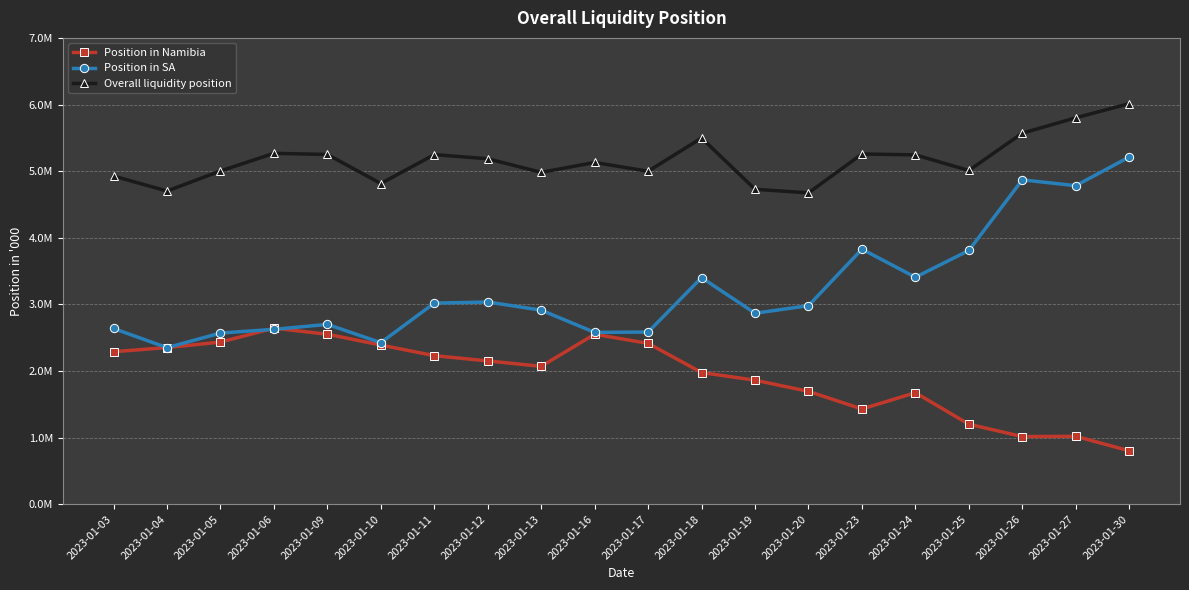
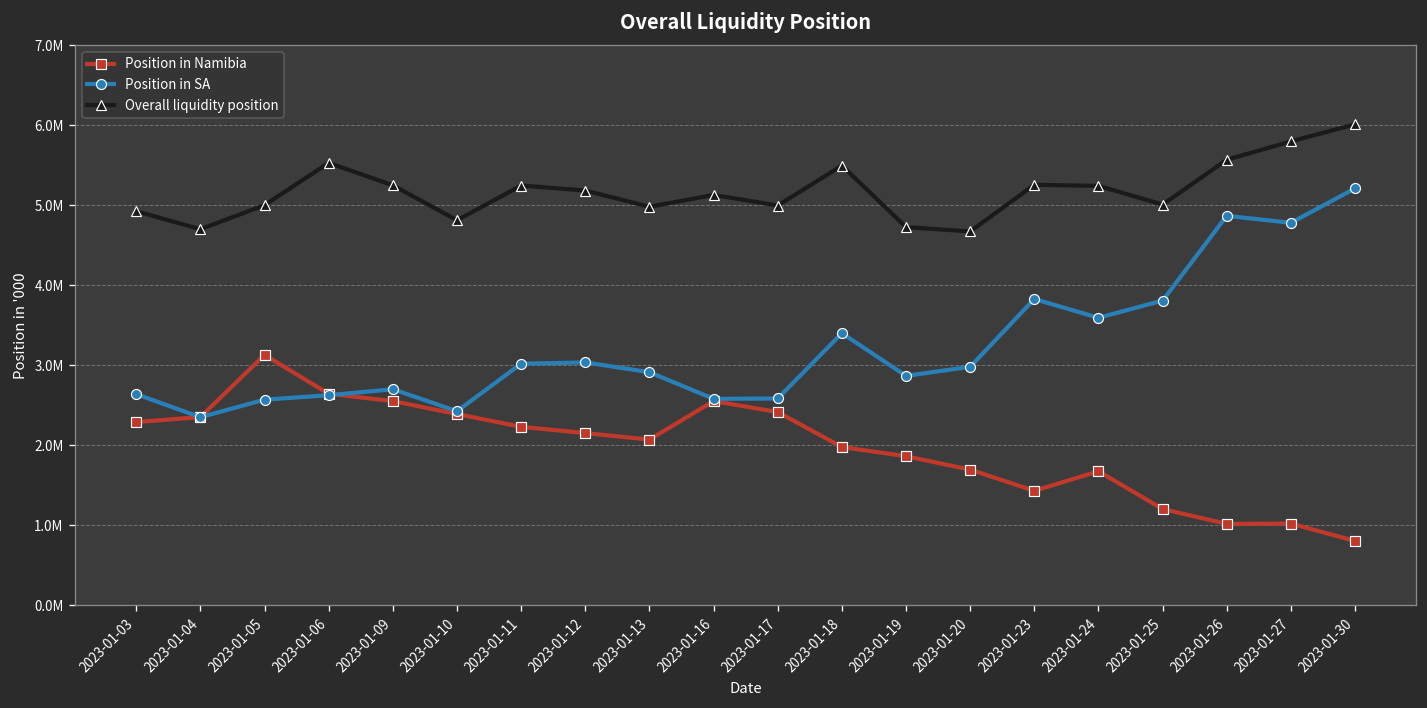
  {
    "Position in Namibia": {
      "2023-01-03": 2300000,
-     "2023-01-05": 2400000,
+     "2023-01-05": 3100000,
      "2023-01-09": 2600000,
      "2023-01-11": 2200000,
      "2023-01-12": 2200000,
      "2023-01-13": 2100000,
      "2023-01-17": 2400000,
      "2023-01-18": 2000000,
      "2023-01-19": 1900000,
      "2023-01-20": 1700000,
      "2023-01-23": 1400000,
      "2023-01-24": 1700000,
      "2023-01-25": 1200000,
      "2023-01-26": 1000000,
      "2023-01-27": 1000000,
      "2023-01-30": 800000
    },
    "Position in SA": {
      "2023-01-03": 2600000,
      "2023-01-05": 2600000,
      "2023-01-09": 2700000,
      "2023-01-11": 3000000,
      "2023-01-12": 3000000,
      "2023-01-13": 2900000,
      "2023-01-17": 2600000,
      "2023-01-18": 3400000,
      "2023-01-19": 2900000,
      "2023-01-20": 3000000,
      "2023-01-23": 3800000,
-     "2023-01-24": 3400000,
+     "2023-01-24": 3600000,
      "2023-01-25": 3800000,
      "2023-01-26": 4900000,
      "2023-01-27": 4800000,
      "2023-01-30": 5200000
    },
    "Overall liquidity position": {
      "2023-01-03": 4900000,
      "2023-01-04": 4700000,
      "2023-01-05": 5000000,
-     "2023-01-06": 5300000,
+     "2023-01-06": 5500000,
      "2023-01-09": 5200000,
      "2023-01-10": 4800000,
      "2023-01-11": 5200000,
      "2023-01-12": 5200000,
      "2023-01-13": 5000000,
      "2023-01-16": 5100000,
      "2023-01-17": 5000000,
      "2023-01-18": 5500000,
      "2023-01-19": 4700000,
      "2023-01-20": 4700000,
      "2023-01-23": 5300000,
      "2023-01-24": 5200000,
      "2023-01-25": 5000000,
      "2023-01-26": 5600000,
      "2023-01-27": 5800000,
      "2023-01-30": 6000000
    }
  }
